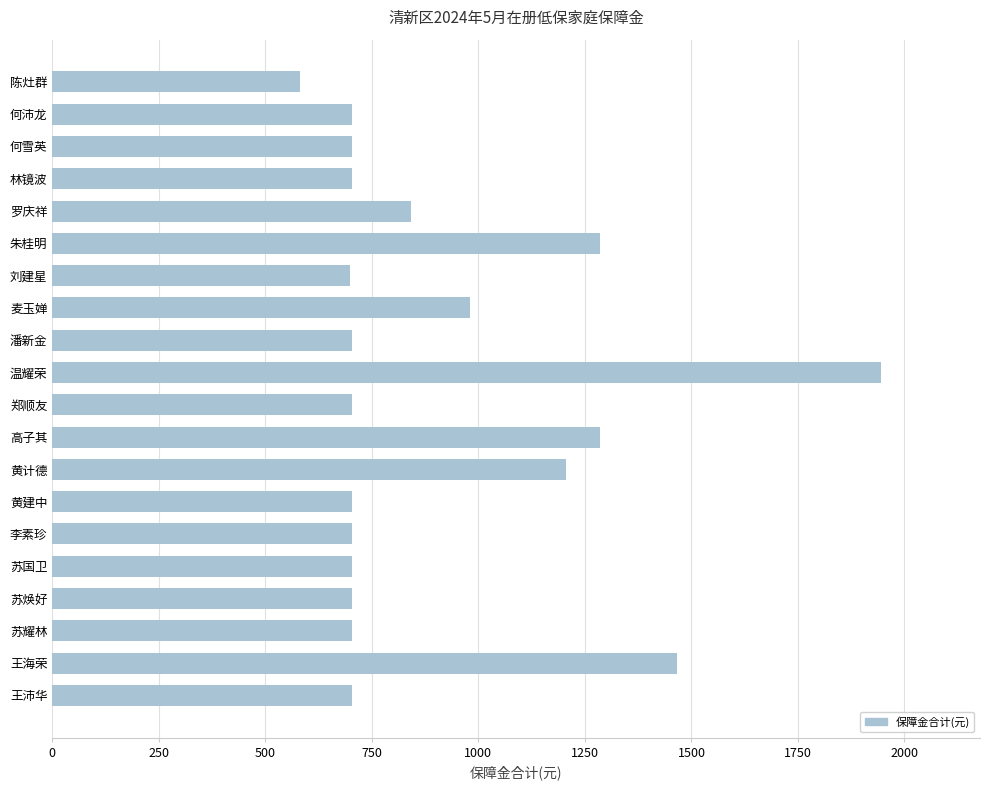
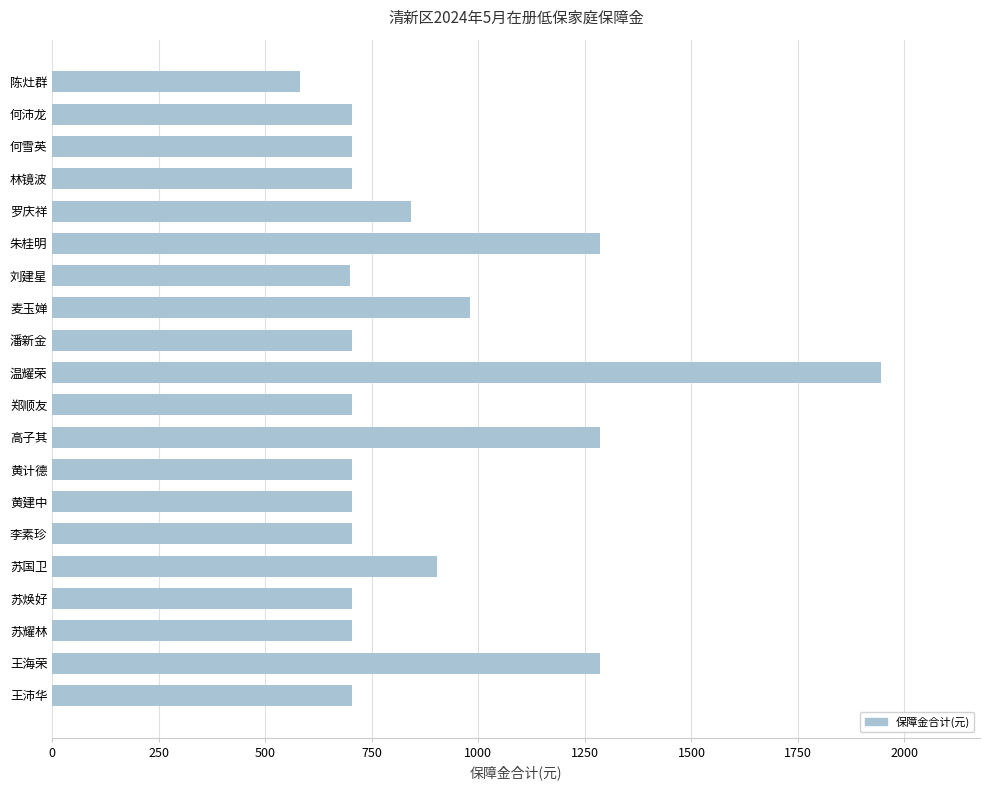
  {
    "陈灶群": 580,
    "何沛龙": 700,
    "何雪英": 700,
    "林镜波": 700,
    "罗庆祥": 840,
    "朱桂明": 1290,
    "刘建星": 700,
    "麦玉婵": 980,
    "潘新金": 700,
    "温耀荣": 1940,
    "郑顺友": 700,
    "高子其": 1290,
-   "黄计德": 1200,
+   "黄计德": 700,
    "黄建中": 700,
    "李素珍": 700,
-   "苏国卫": 700,
+   "苏国卫": 900,
    "苏焕好": 700,
    "苏耀林": 700,
-   "王海荣": 1470,
+   "王海荣": 1290,
    "王沛华": 700
  }
